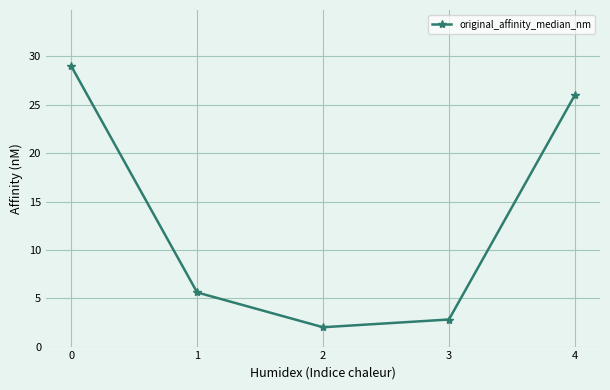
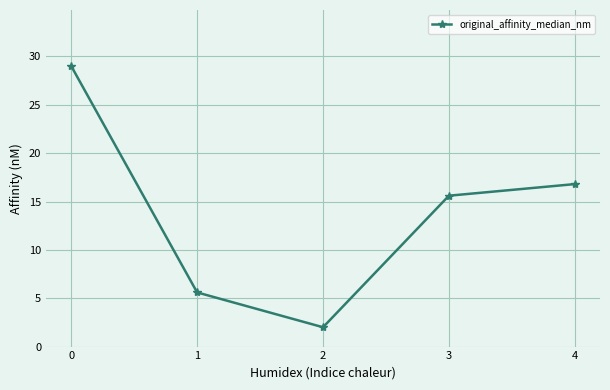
  {
    "0": 29,
    "1": 6,
    "2": 2,
-   "3": 3,
-   "4": 26
+   "3": 16,
+   "4": 17
  }
